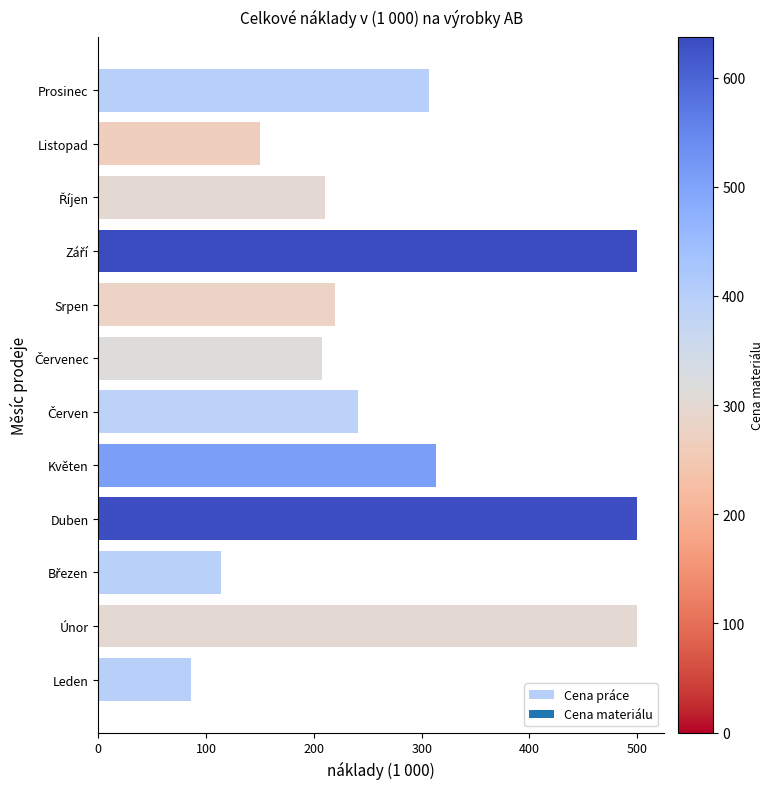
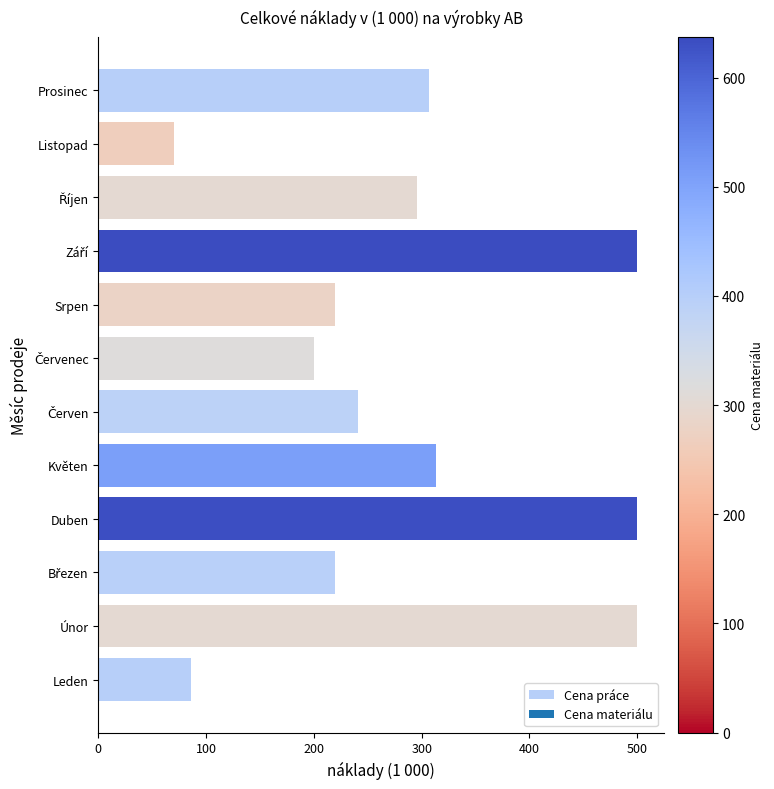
  {
    "Prosinec": 307,
-   "Listopad": 150,
-   "Říjen": 210,
+   "Listopad": 70,
+   "Říjen": 296,
    "Září": 500,
    "Srpen": 220,
-   "Červenec": 208,
+   "Červenec": 200,
    "Červen": 241,
    "Květen": 313,
    "Duben": 500,
-   "Březen": 114,
+   "Březen": 220,
    "Únor": 500,
    "Leden": 86
  }
